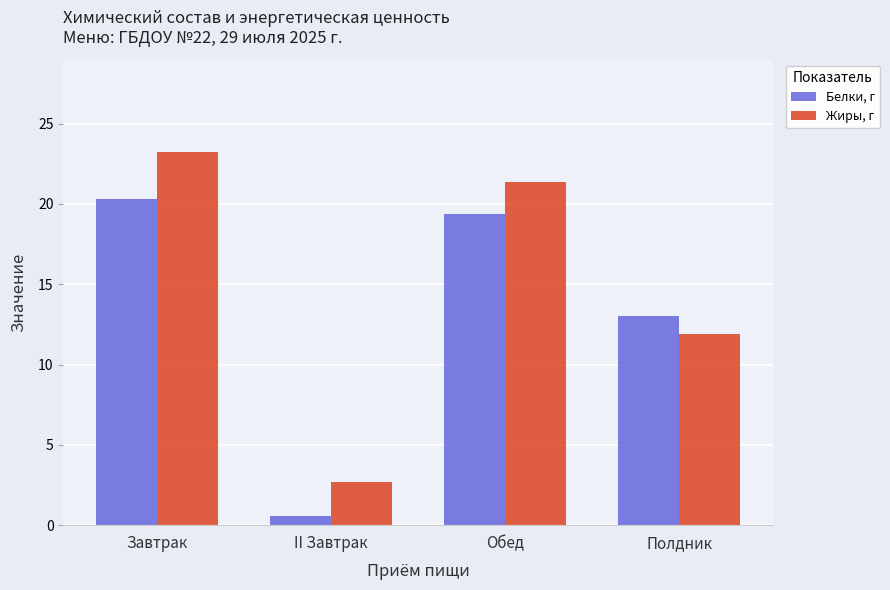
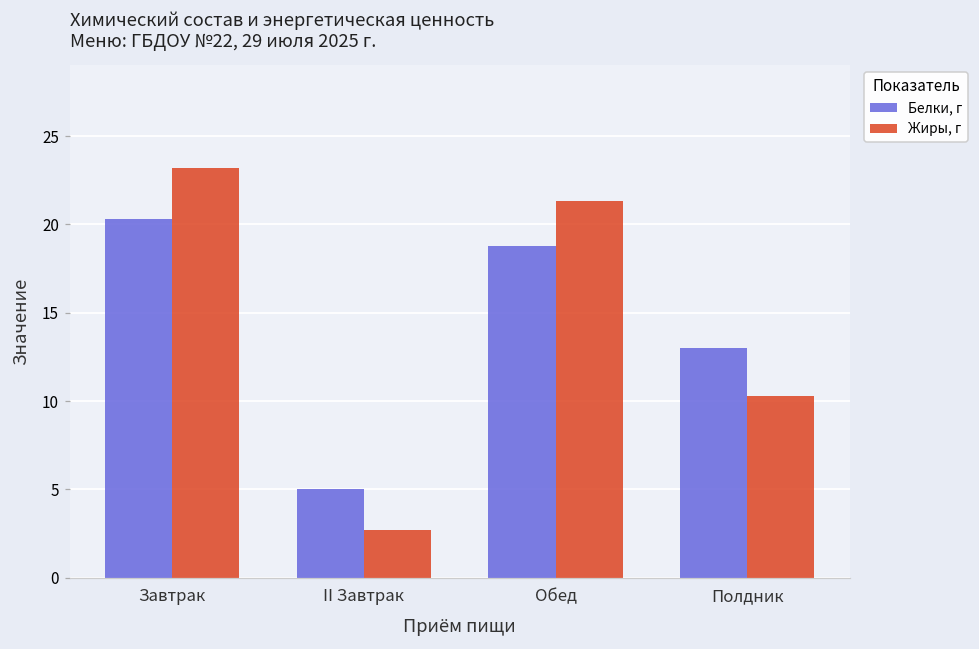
  {
    "Белки, г": {
      "Завтрак": 20.3,
-     "II Завтрак": 0.6,
-     "Обед": 19.4,
+     "II Завтрак": 5.0,
+     "Обед": 18.8,
      "Полдник": 13.0
    },
    "Жиры, г": {
      "Завтрак": 23.2,
      "II Завтрак": 2.7,
      "Обед": 21.4,
-     "Полдник": 11.9
+     "Полдник": 10.3
    }
  }
